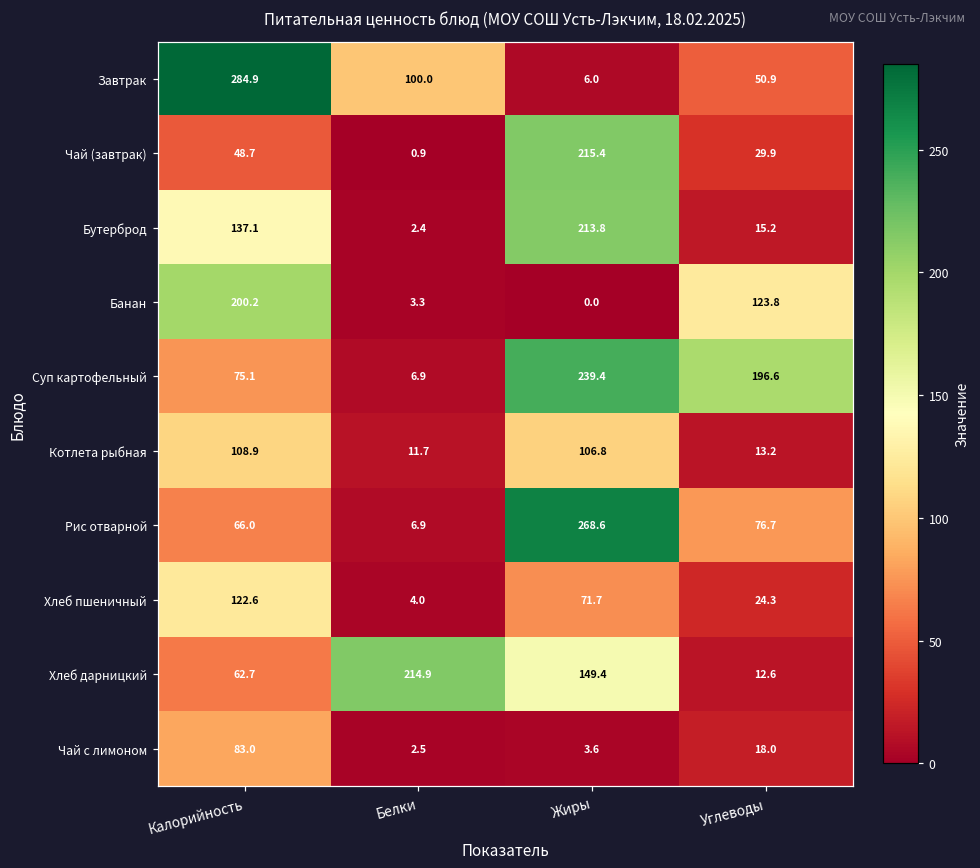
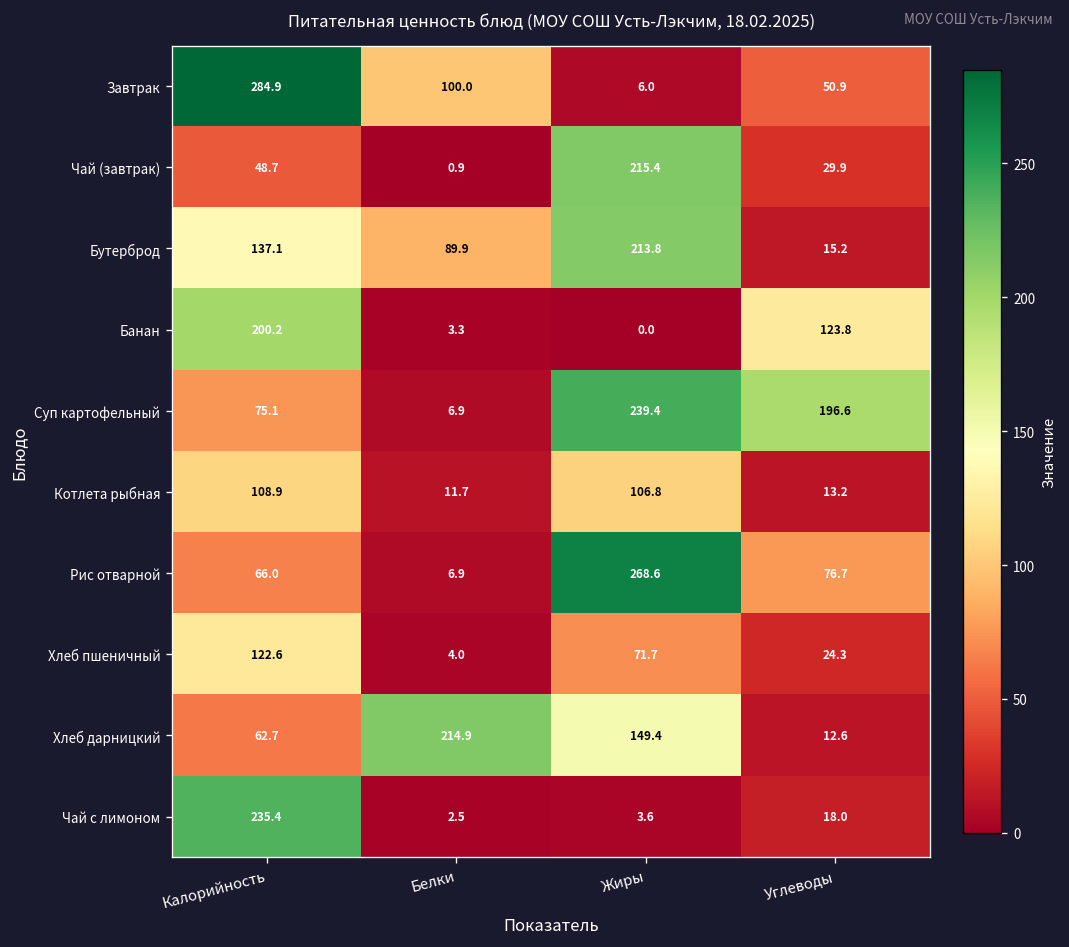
  {
    "Завтрак": {
      "Калорийность": 284.9,
      "Белки": 100.0,
      "Жиры": 6.0,
      "Углеводы": 50.9
    },
    "Чай (завтрак)": {
      "Калорийность": 48.7,
      "Белки": 0.9,
      "Жиры": 215.4,
      "Углеводы": 29.9
    },
    "Бутерброд": {
      "Калорийность": 137.1,
-     "Белки": 2.4,
+     "Белки": 89.9,
      "Жиры": 213.8,
      "Углеводы": 15.2
    },
    "Банан": {
      "Калорийность": 200.2,
      "Белки": 3.3,
      "Жиры": 0.0,
      "Углеводы": 123.8
    },
    "Суп картофельный": {
      "Калорийность": 75.1,
      "Белки": 6.9,
      "Жиры": 239.4,
      "Углеводы": 196.6
    },
    "Котлета рыбная": {
      "Калорийность": 108.9,
      "Белки": 11.7,
      "Жиры": 106.8,
      "Углеводы": 13.2
    },
    "Рис отварной": {
      "Калорийность": 66.0,
      "Белки": 6.9,
      "Жиры": 268.6,
      "Углеводы": 76.7
    },
    "Хлеб пшеничный": {
      "Калорийность": 122.6,
      "Белки": 4.0,
      "Жиры": 71.7,
      "Углеводы": 24.3
    },
    "Хлеб дарницкий": {
      "Калорийность": 62.7,
      "Белки": 214.9,
      "Жиры": 149.4,
      "Углеводы": 12.6
    },
    "Чай с лимоном": {
-     "Калорийность": 83.0,
+     "Калорийность": 235.4,
      "Белки": 2.5,
      "Жиры": 3.6,
      "Углеводы": 18.0
    }
  }
